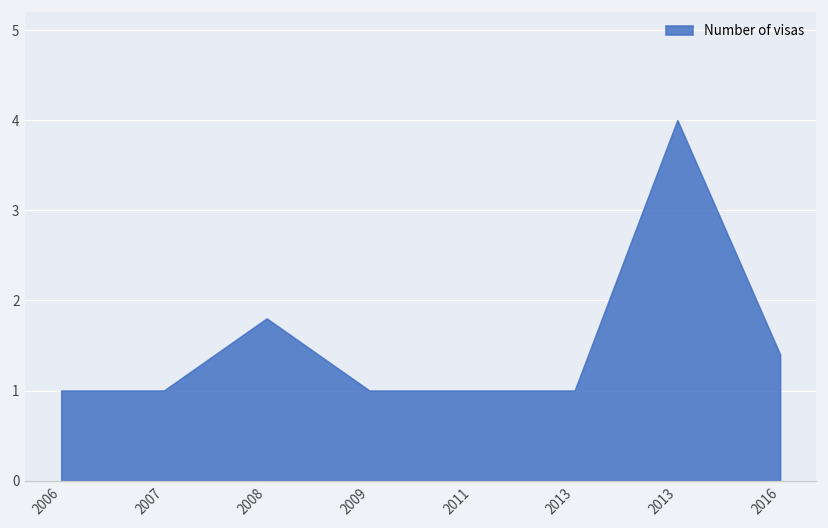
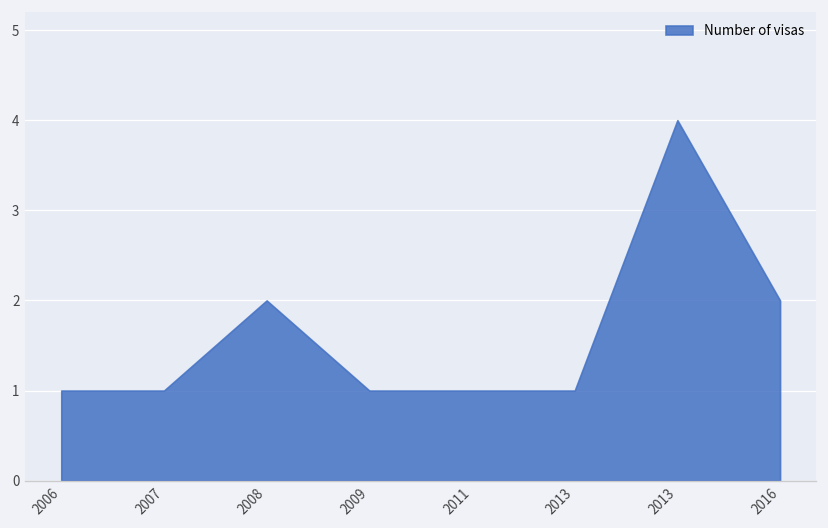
  {
    "2006": 1.0,
    "2007": 1.0,
-   "2008": 1.8,
+   "2008": 2.0,
    "2009": 1.0,
    "2011": 1.0,
-   "2016": 1.4
+   "2016": 2.0
  }
